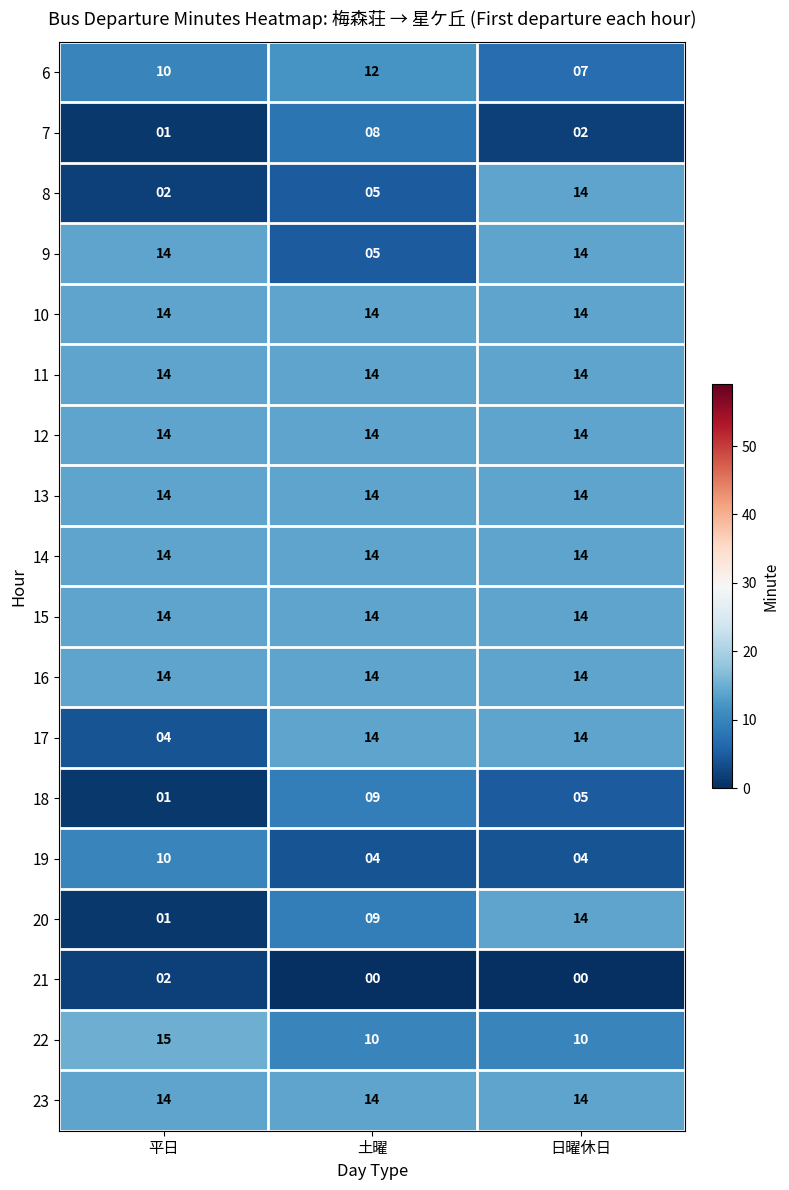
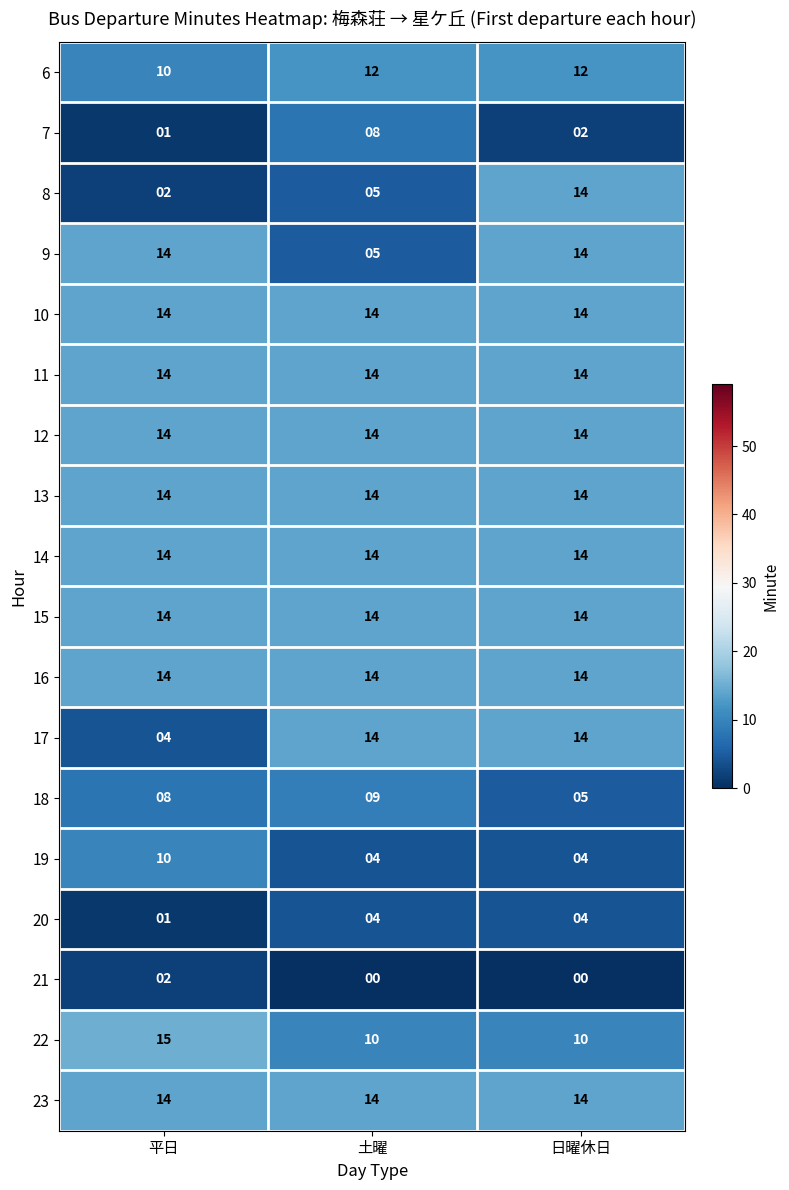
  {
    "6": {
      "平日": "10",
      "土曜": "12",
-     "日曜休日": "07"
+     "日曜休日": "12"
    },
    "7": {
      "平日": "01",
      "土曜": "08",
      "日曜休日": "02"
    },
    "8": {
      "平日": "02",
      "土曜": "05",
      "日曜休日": "14"
    },
    "9": {
      "平日": "14",
      "土曜": "05",
      "日曜休日": "14"
    },
    "10": {
      "平日": "14",
      "土曜": "14",
      "日曜休日": "14"
    },
    "11": {
      "平日": "14",
      "土曜": "14",
      "日曜休日": "14"
    },
    "12": {
      "平日": "14",
      "土曜": "14",
      "日曜休日": "14"
    },
    "13": {
      "平日": "14",
      "土曜": "14",
      "日曜休日": "14"
    },
    "14": {
      "平日": "14",
      "土曜": "14",
      "日曜休日": "14"
    },
    "15": {
      "平日": "14",
      "土曜": "14",
      "日曜休日": "14"
    },
    "16": {
      "平日": "14",
      "土曜": "14",
      "日曜休日": "14"
    },
    "17": {
      "平日": "04",
      "土曜": "14",
      "日曜休日": "14"
    },
    "18": {
-     "平日": "01",
+     "平日": "08",
      "土曜": "09",
      "日曜休日": "05"
    },
    "19": {
      "平日": "10",
      "土曜": "04",
      "日曜休日": "04"
    },
    "20": {
      "平日": "01",
-     "土曜": "09",
-     "日曜休日": "14"
+     "土曜": "04",
+     "日曜休日": "04"
    },
    "21": {
      "平日": "02",
      "土曜": "00",
      "日曜休日": "00"
    },
    "22": {
      "平日": "15",
      "土曜": "10",
      "日曜休日": "10"
    },
    "23": {
      "平日": "14",
      "土曜": "14",
      "日曜休日": "14"
    }
  }
